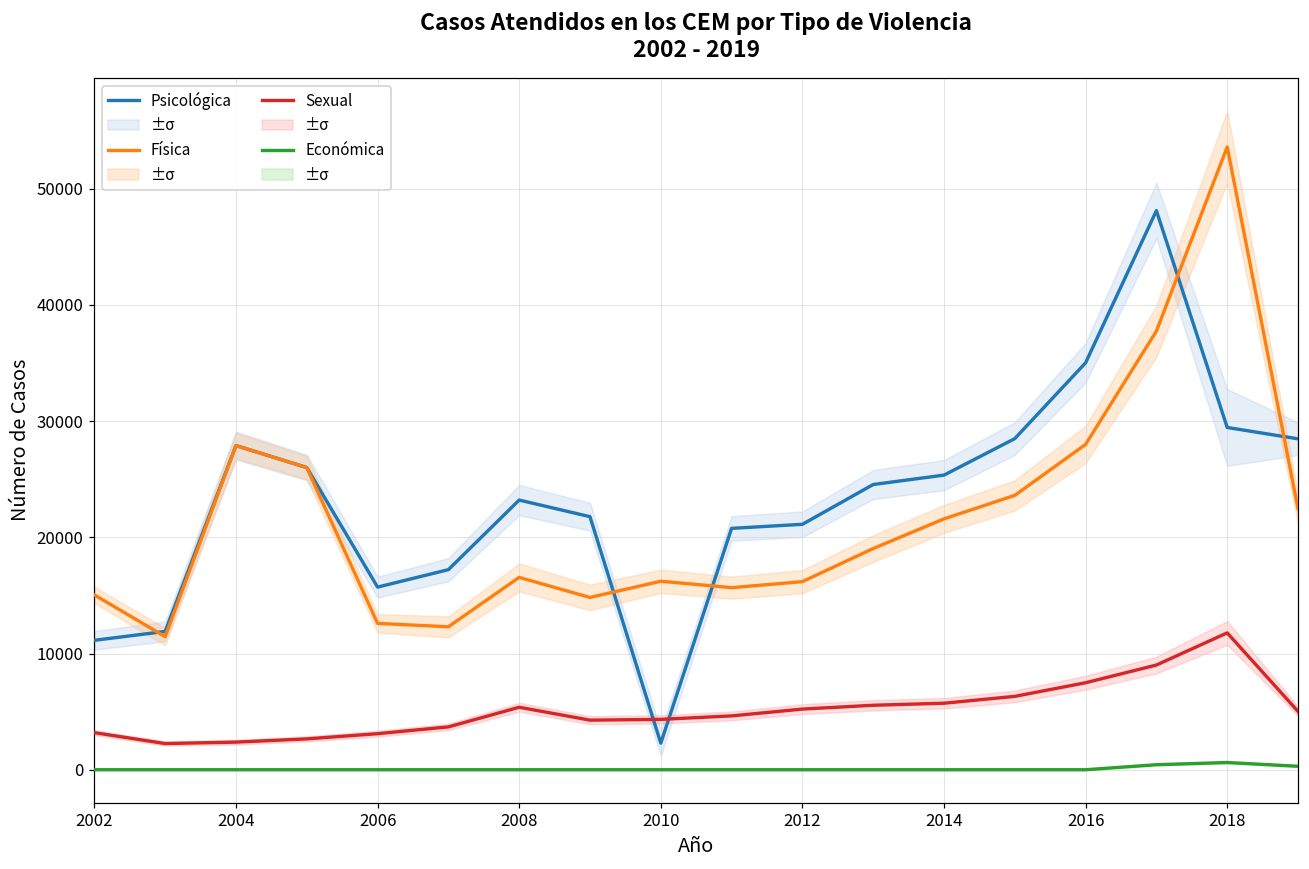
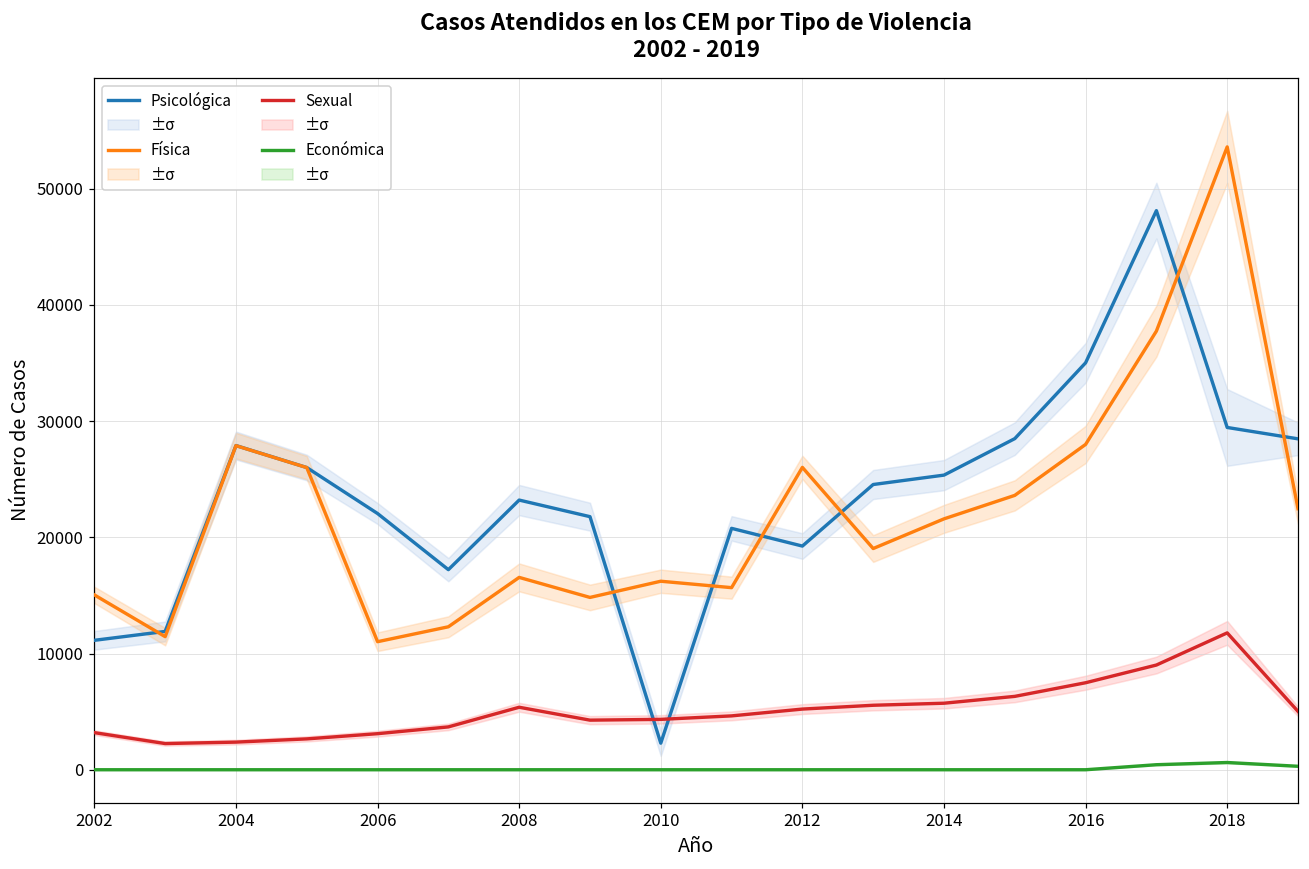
  {
    "Psicológica": {
      "2002": 11100,
-     "2006": 15700,
+     "2006": 22100,
      "2008": 23200,
      "2010": 2300,
-     "2012": 21100,
+     "2012": 19300,
      "2014": 25400,
      "2016": 35000,
      "2018": 29500
    },
    "Física": {
      "2002": 15000,
-     "2006": 12600,
+     "2006": 11000,
      "2008": 16600,
      "2010": 16200,
-     "2012": 16200,
+     "2012": 26000,
      "2014": 21600,
      "2016": 28000,
      "2018": 53600
    },
    "Sexual": {
      "2006": 3100,
      "2008": 5400,
      "2010": 4300,
      "2012": 5200,
      "2014": 5700,
      "2016": 7500,
      "2018": 11800
    }
  }
